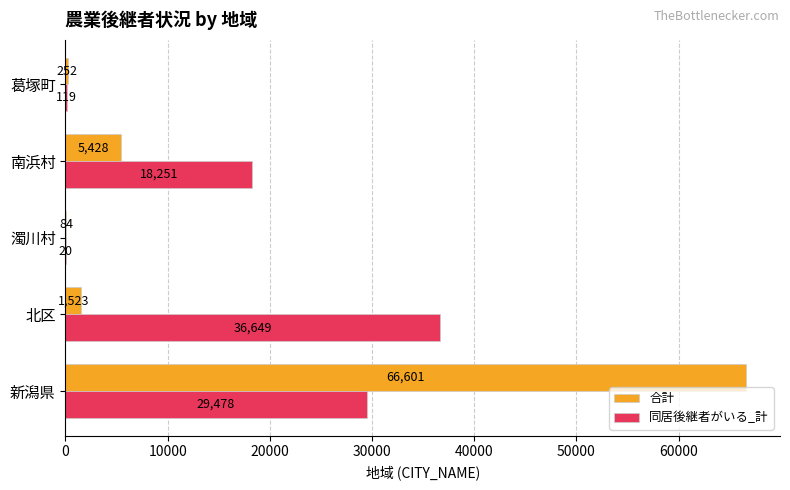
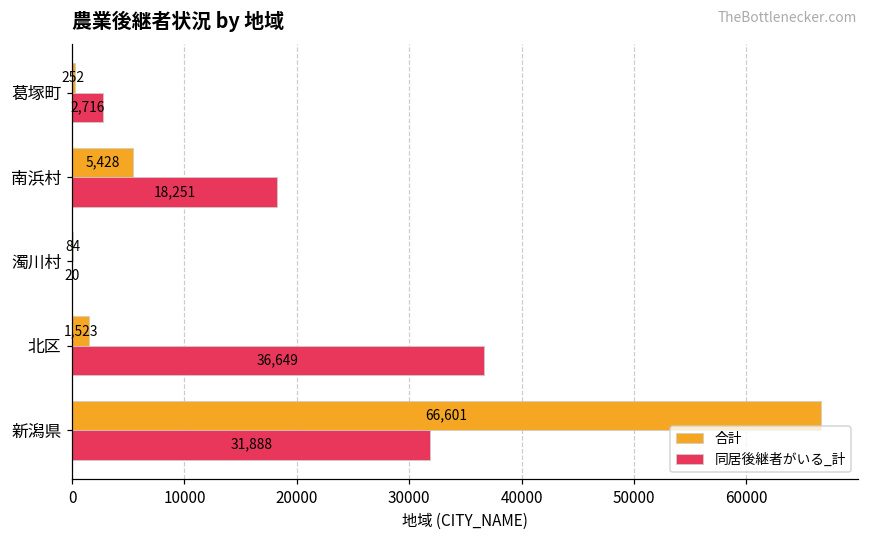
  {
    "合計": {
      "葛塚町": "252",
      "南浜村": "5,428",
      "濁川村": "84",
      "北区": "1,523",
      "新潟県": "66,601"
    },
    "同居後継者がいる_計": {
-     "葛塚町": "119",
+     "葛塚町": "2,716",
      "南浜村": "18,251",
      "濁川村": "20",
      "北区": "36,649",
-     "新潟県": "29,478"
+     "新潟県": "31,888"
    }
  }
